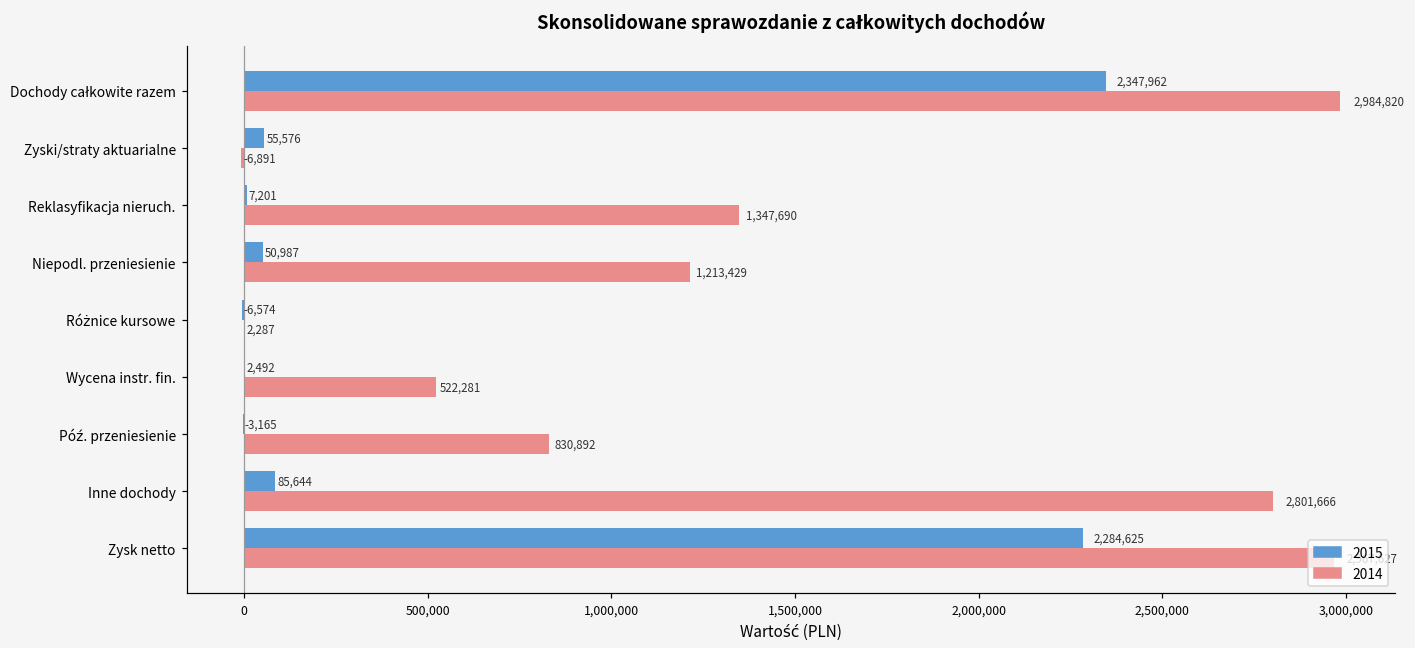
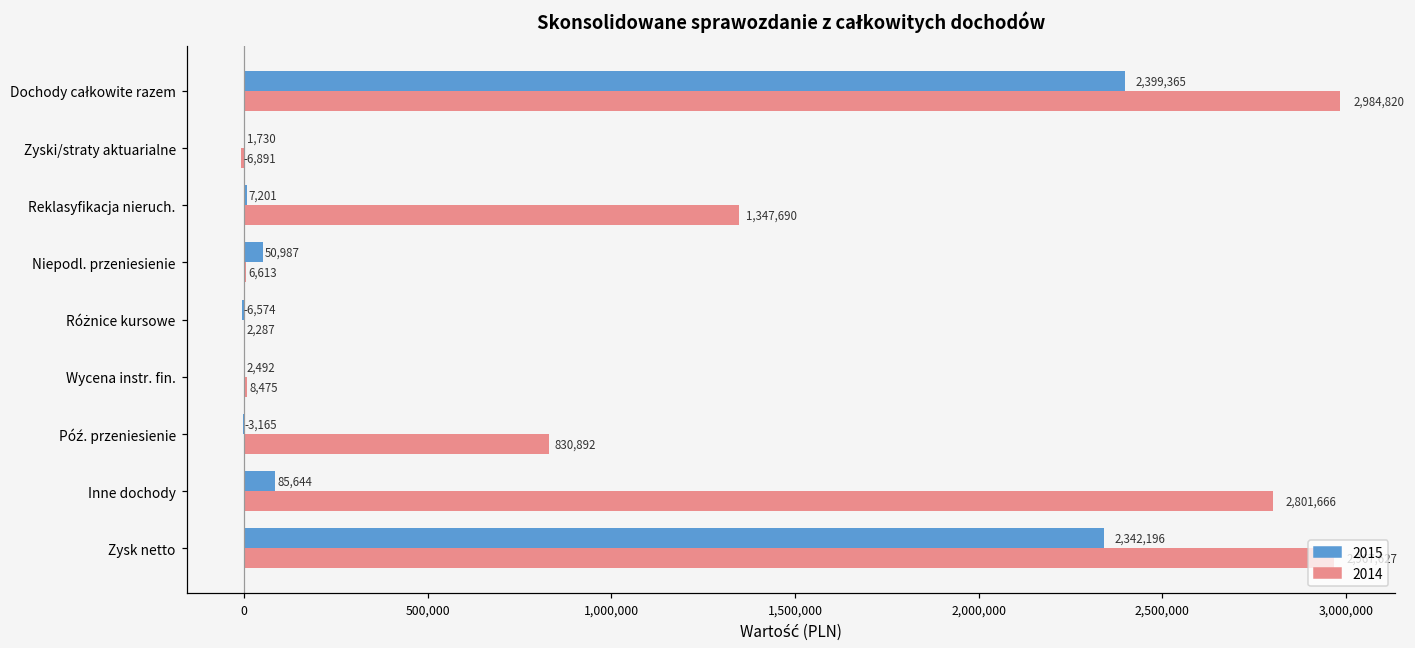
  {
    "2015": {
-     "Dochody całkowite razem": "2,347,962",
-     "Zyski/straty aktuarialne": "55,576",
+     "Dochody całkowite razem": "2,399,365",
+     "Zyski/straty aktuarialne": "1,730",
      "Reklasyfikacja nieruch.": "7,201",
      "Niepodl. przeniesienie": "50,987",
      "Różnice kursowe": "-6,574",
      "Wycena instr. fin.": "2,492",
      "Póź. przeniesienie": "-3,165",
      "Inne dochody": "85,644",
-     "Zysk netto": "2,284,625"
+     "Zysk netto": "2,342,196"
    },
    "2014": {
      "Dochody całkowite razem": "2,984,820",
      "Zyski/straty aktuarialne": "-6,891",
      "Reklasyfikacja nieruch.": "1,347,690",
-     "Niepodl. przeniesienie": "1,213,429",
+     "Niepodl. przeniesienie": "6,613",
      "Różnice kursowe": "2,287",
-     "Wycena instr. fin.": "522,281",
+     "Wycena instr. fin.": "8,475",
      "Póź. przeniesienie": "830,892",
      "Inne dochody": "2,801,666"
    }
  }
